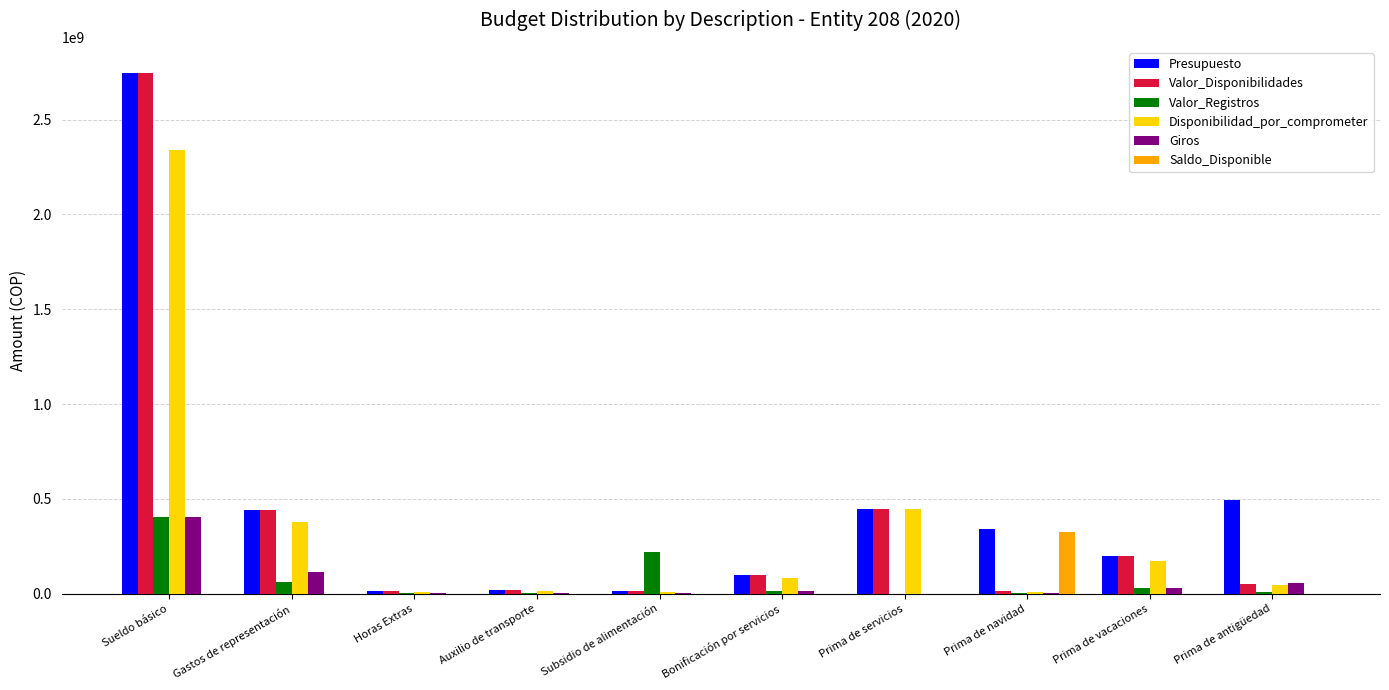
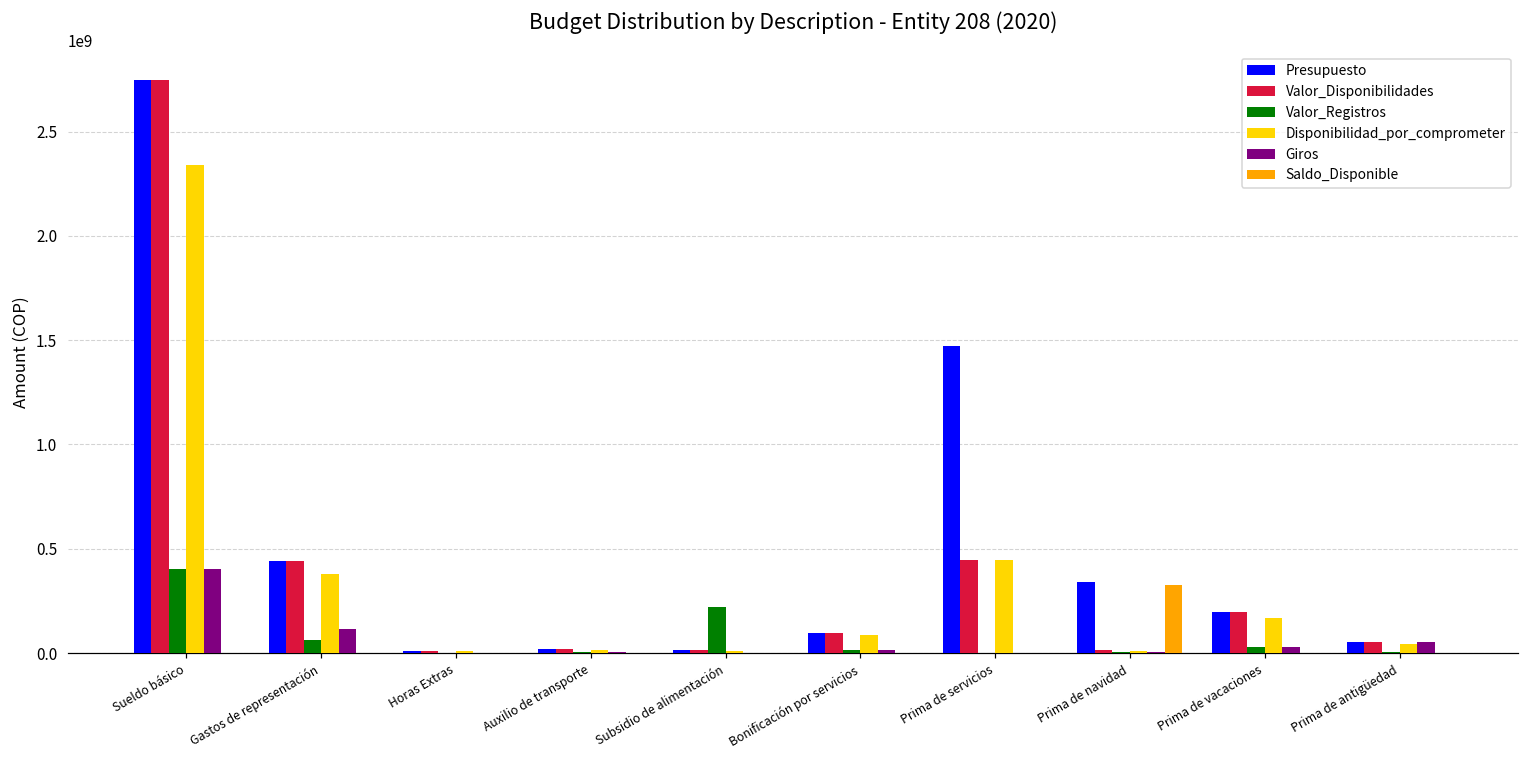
  {
    "Presupuesto": {
      "Sueldo básico": 2750000000,
      "Gastos de representación": 440000000,
      "Auxilio de transporte": 20000000,
      "Bonificación por servicios": 100000000,
-     "Prima de servicios": 450000000,
+     "Prima de servicios": 1470000000,
      "Prima de navidad": 340000000,
      "Prima de vacaciones": 200000000,
-     "Prima de antigüedad": 490000000
+     "Prima de antigüedad": 50000000
    },
    "Valor_Disponibilidades": {
      "Sueldo básico": 2750000000,
      "Gastos de representación": 440000000,
      "Auxilio de transporte": 20000000,
      "Bonificación por servicios": 100000000,
      "Prima de servicios": 450000000,
      "Prima de navidad": 10000000,
      "Prima de vacaciones": 200000000,
      "Prima de antigüedad": 50000000
    },
    "Valor_Registros": {
      "Sueldo básico": 400000000,
      "Gastos de representación": 60000000,
      "Subsidio de alimentación": 220000000,
      "Bonificación por servicios": 10000000,
      "Prima de servicios": 0,
      "Prima de vacaciones": 30000000
    },
    "Giros": {
      "Sueldo básico": 400000000,
      "Gastos de representación": 120000000,
      "Bonificación por servicios": 10000000,
      "Prima de servicios": 0,
      "Prima de vacaciones": 30000000,
      "Prima de antigüedad": 50000000
    }
  }
